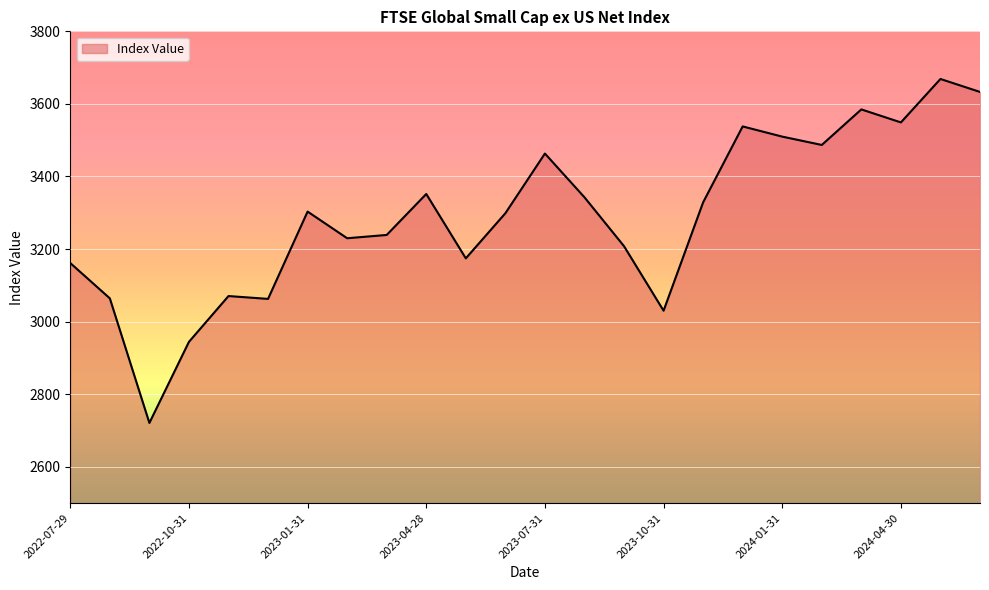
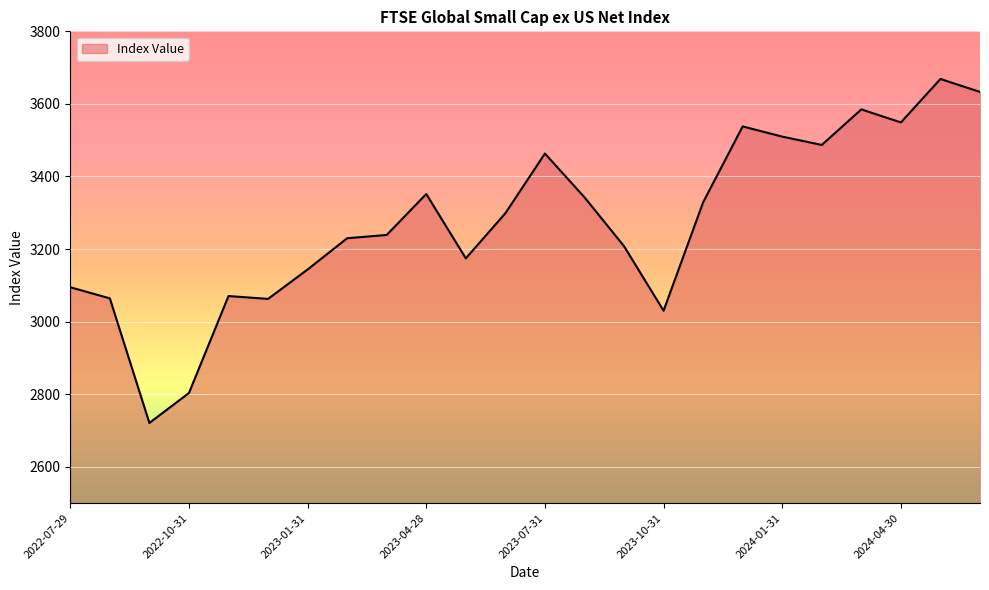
  {
-   "2022-07-29": 3160,
-   "2022-10-31": 2940,
-   "2023-01-31": 3300,
+   "2022-07-29": 3090,
+   "2022-10-31": 2800,
+   "2023-01-31": 3140,
    "2023-04-28": 3350,
    "2023-07-31": 3460,
    "2023-10-31": 3030,
    "2024-01-31": 3510,
    "2024-04-30": 3550
  }
